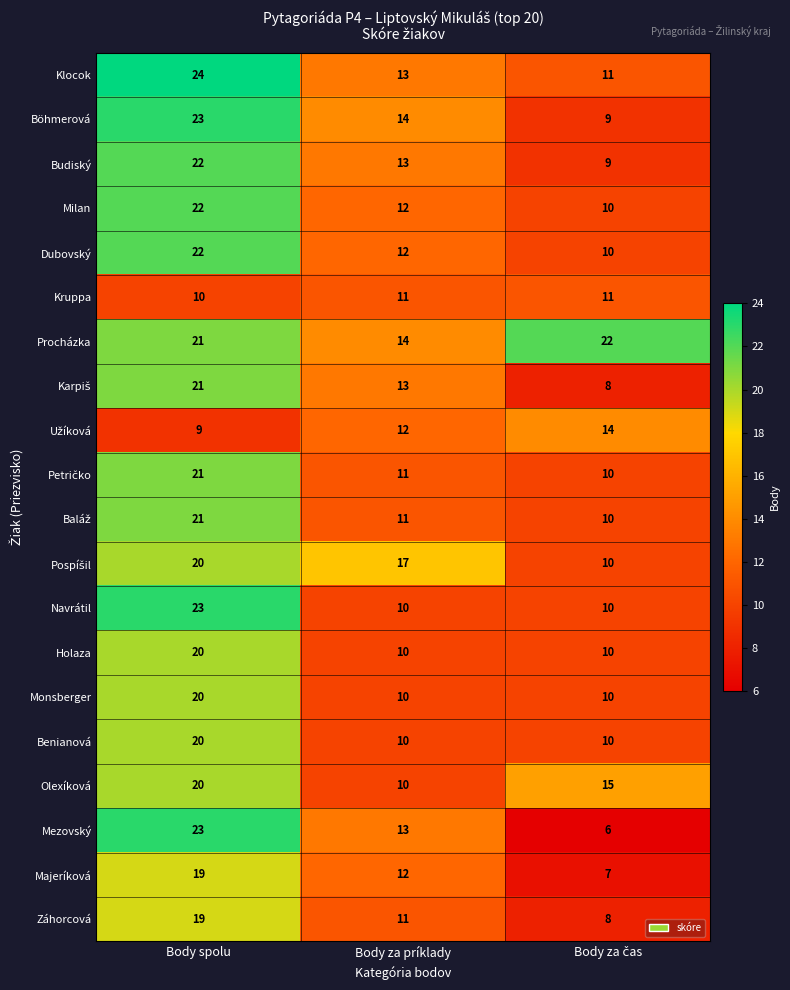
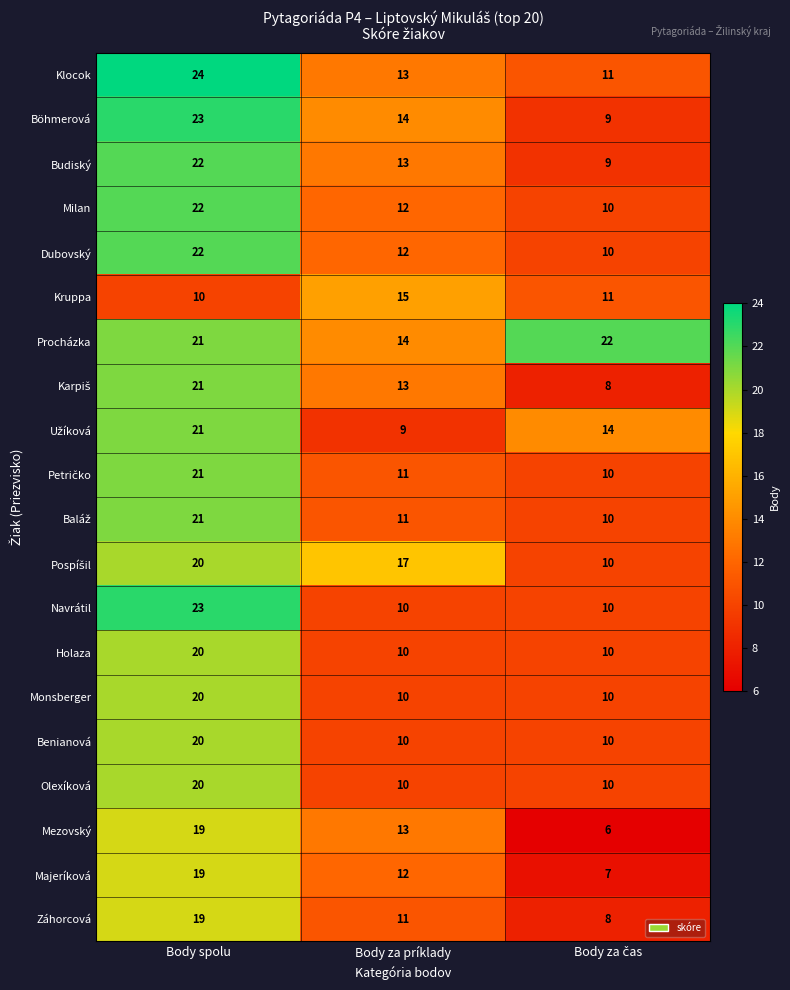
  {
    "Klocok": {
      "Body spolu": 24,
      "Body za príklady": 13,
      "Body za čas": 11
    },
    "Böhmerová": {
      "Body spolu": 23,
      "Body za príklady": 14,
      "Body za čas": 9
    },
    "Budiský": {
      "Body spolu": 22,
      "Body za príklady": 13,
      "Body za čas": 9
    },
    "Milan": {
      "Body spolu": 22,
      "Body za príklady": 12,
      "Body za čas": 10
    },
    "Dubovský": {
      "Body spolu": 22,
      "Body za príklady": 12,
      "Body za čas": 10
    },
    "Kruppa": {
      "Body spolu": 10,
-     "Body za príklady": 11,
+     "Body za príklady": 15,
      "Body za čas": 11
    },
    "Procházka": {
      "Body spolu": 21,
      "Body za príklady": 14,
      "Body za čas": 22
    },
    "Karpiš": {
      "Body spolu": 21,
      "Body za príklady": 13,
      "Body za čas": 8
    },
    "Užíková": {
-     "Body spolu": 9,
-     "Body za príklady": 12,
+     "Body spolu": 21,
+     "Body za príklady": 9,
      "Body za čas": 14
    },
    "Petričko": {
      "Body spolu": 21,
      "Body za príklady": 11,
      "Body za čas": 10
    },
    "Baláž": {
      "Body spolu": 21,
      "Body za príklady": 11,
      "Body za čas": 10
    },
    "Pospíšil": {
      "Body spolu": 20,
      "Body za príklady": 17,
      "Body za čas": 10
    },
    "Navrátil": {
      "Body spolu": 23,
      "Body za príklady": 10,
      "Body za čas": 10
    },
    "Holaza": {
      "Body spolu": 20,
      "Body za príklady": 10,
      "Body za čas": 10
    },
    "Monsberger": {
      "Body spolu": 20,
      "Body za príklady": 10,
      "Body za čas": 10
    },
    "Benianová": {
      "Body spolu": 20,
      "Body za príklady": 10,
      "Body za čas": 10
    },
    "Olexíková": {
      "Body spolu": 20,
      "Body za príklady": 10,
-     "Body za čas": 15
+     "Body za čas": 10
    },
    "Mezovský": {
-     "Body spolu": 23,
+     "Body spolu": 19,
      "Body za príklady": 13,
      "Body za čas": 6
    },
    "Majeríková": {
      "Body spolu": 19,
      "Body za príklady": 12,
      "Body za čas": 7
    },
    "Záhorcová": {
      "Body spolu": 19,
      "Body za príklady": 11,
      "Body za čas": 8
    }
  }
